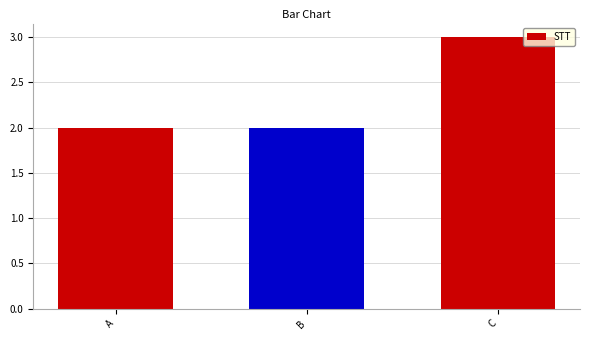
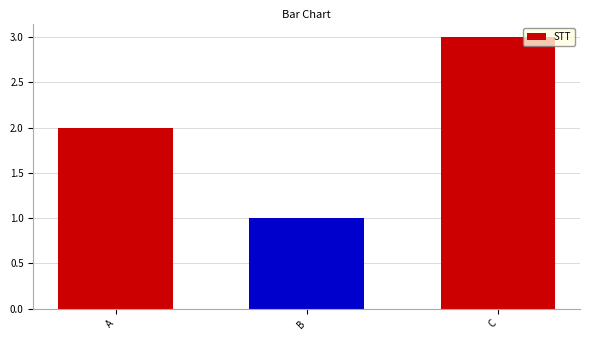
  {
    "A": 2,
-   "B": 2,
+   "B": 1,
    "C": 3
  }
